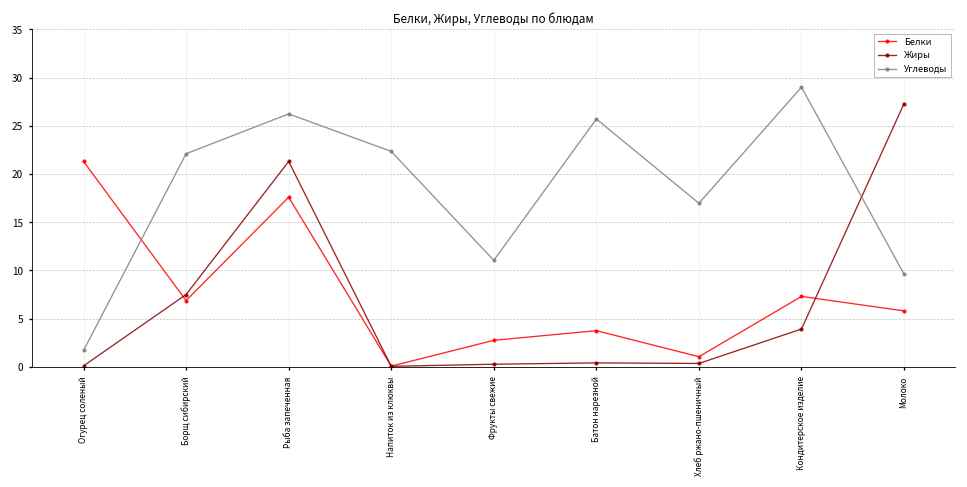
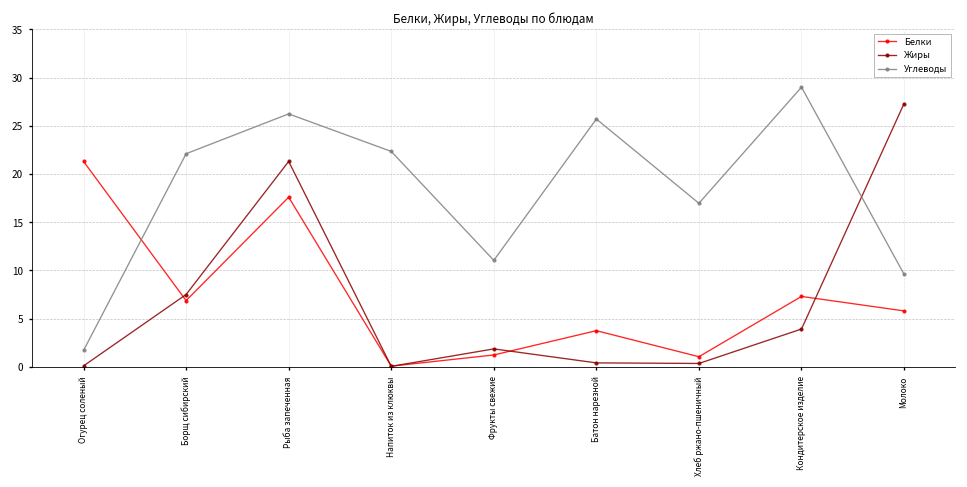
  {
    "Белки": {
      "Огурец соленый": 21,
      "Борщ сибирский": 7,
      "Рыба запеченная": 18,
-     "Фрукты свежие": 3,
+     "Фрукты свежие": 1,
      "Батон нарезной": 4,
      "Хлеб ржано-пшеничный": 1,
      "Кондитерское изделие": 7,
      "Молоко": 6
    },
    "Жиры": {
      "Огурец соленый": 0,
      "Борщ сибирский": 8,
      "Рыба запеченная": 21,
-     "Фрукты свежие": 0,
+     "Фрукты свежие": 2,
      "Батон нарезной": 0,
      "Хлеб ржано-пшеничный": 0,
      "Кондитерское изделие": 4,
      "Молоко": 27
    },
    "Углеводы": {
      "Огурец соленый": 2,
      "Борщ сибирский": 22,
      "Рыба запеченная": 26,
      "Напиток из клюквы": 22,
      "Фрукты свежие": 11,
      "Батон нарезной": 26,
      "Хлеб ржано-пшеничный": 17,
      "Кондитерское изделие": 29,
      "Молоко": 10
    }
  }
